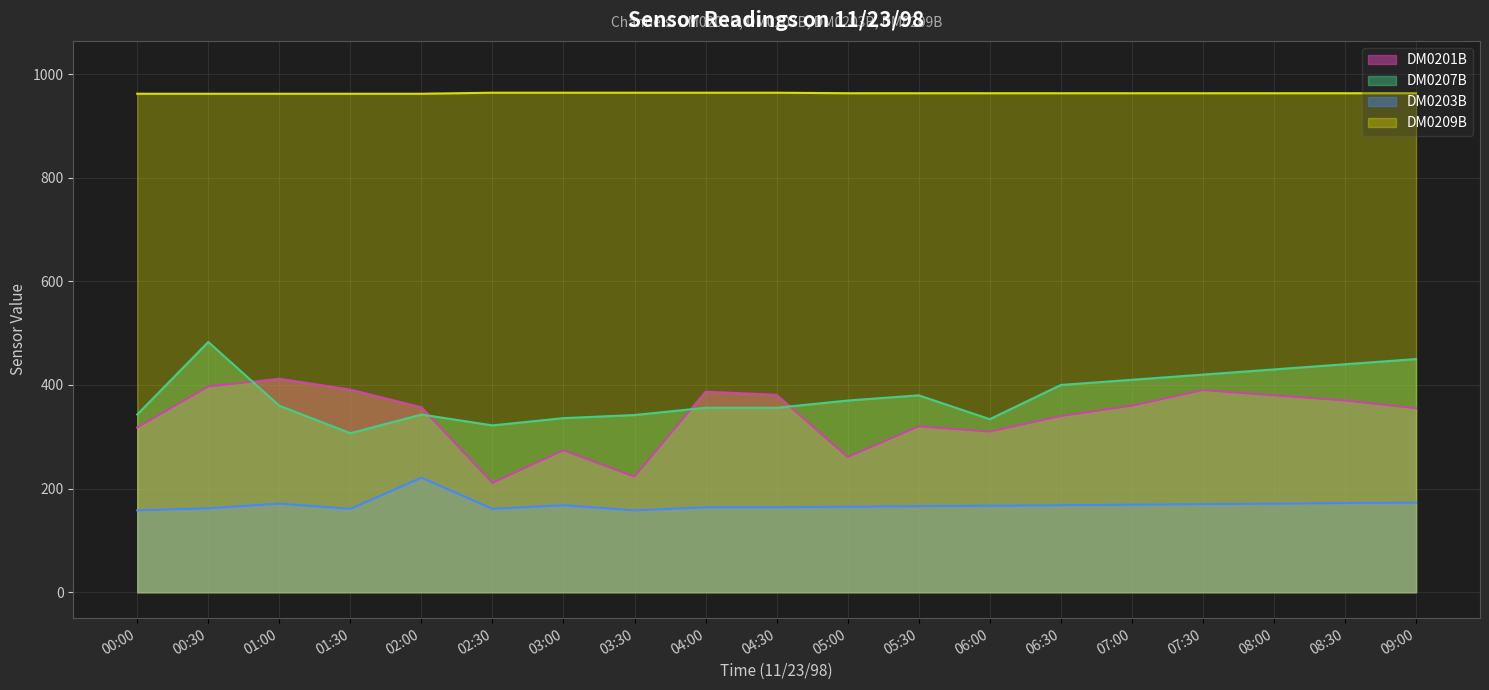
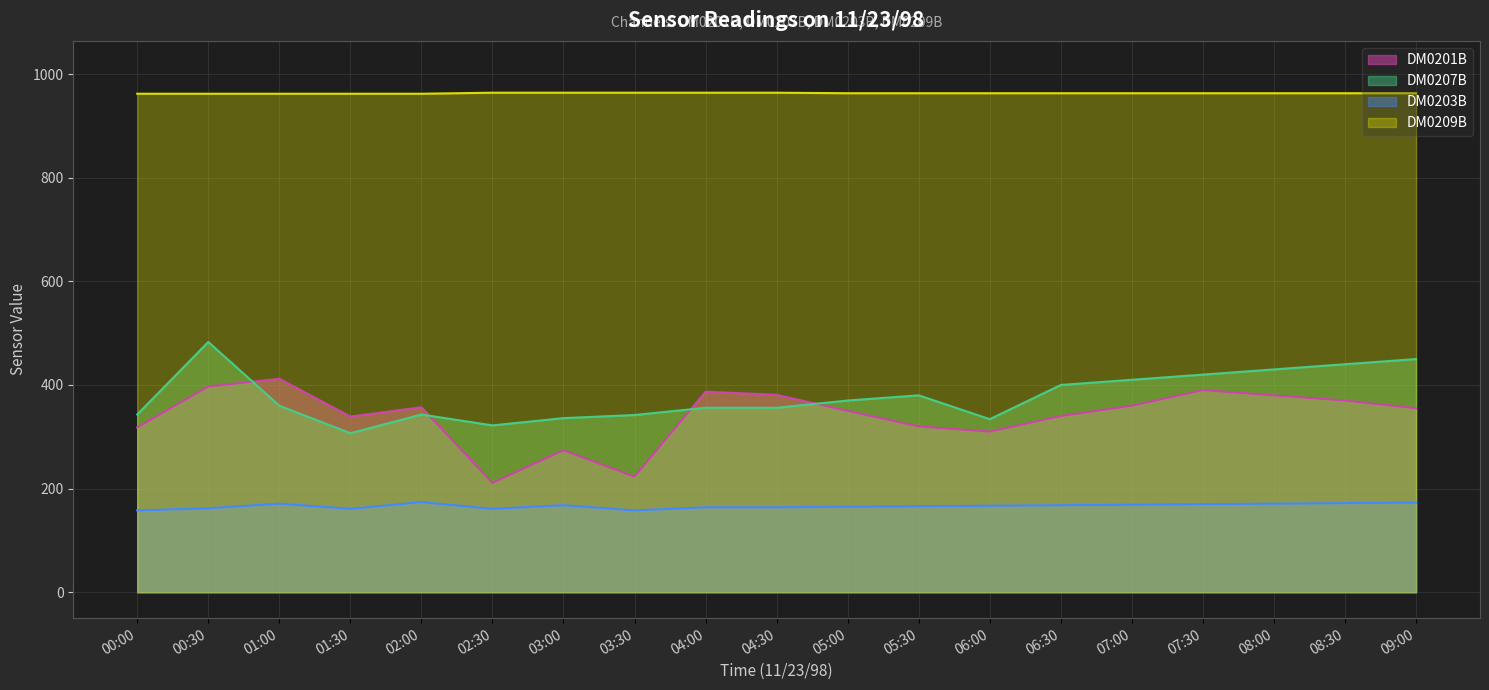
  {
    "DM0201B": {
      "00:00": 320,
      "00:30": 400,
      "01:00": 410,
-     "01:30": 390,
+     "01:30": 340,
      "02:00": 360,
      "02:30": 210,
      "03:00": 270,
      "03:30": 220,
      "04:00": 390,
      "04:30": 380,
-     "05:00": 260,
+     "05:00": 350,
      "05:30": 320,
      "06:00": 310,
      "06:30": 340,
      "07:00": 360,
      "07:30": 390,
      "08:00": 380,
      "08:30": 370,
      "09:00": 360
    },
    "DM0207B": {
      "00:00": 340,
      "00:30": 480,
      "01:00": 360,
      "01:30": 310,
      "02:00": 340,
      "02:30": 320,
      "03:00": 340,
      "03:30": 340,
      "04:00": 360,
      "04:30": 360,
      "05:00": 370,
      "05:30": 380,
      "06:00": 330,
      "06:30": 400,
      "07:00": 410,
      "07:30": 420,
      "08:00": 430,
      "08:30": 440,
      "09:00": 450
    },
    "DM0203B": {
      "00:00": 160,
      "00:30": 160,
      "01:00": 170,
      "01:30": 160,
-     "02:00": 220,
+     "02:00": 170,
      "02:30": 160,
      "03:00": 170,
      "03:30": 160,
      "04:00": 160,
      "04:30": 160,
      "05:00": 170,
      "05:30": 170,
      "06:00": 170,
      "06:30": 170,
      "07:00": 170,
      "07:30": 170,
      "08:00": 170,
      "08:30": 170,
      "09:00": 170
    },
    "DM0209B": {
      "00:00": 960,
      "00:30": 960,
      "01:00": 960,
      "01:30": 960,
      "02:00": 960,
      "02:30": 960,
      "03:00": 960,
      "03:30": 960,
      "04:00": 960,
      "04:30": 960,
      "05:00": 960,
      "05:30": 960,
      "06:00": 960,
      "06:30": 960,
      "07:00": 960,
      "07:30": 960,
      "08:00": 960,
      "08:30": 960
    }
  }
